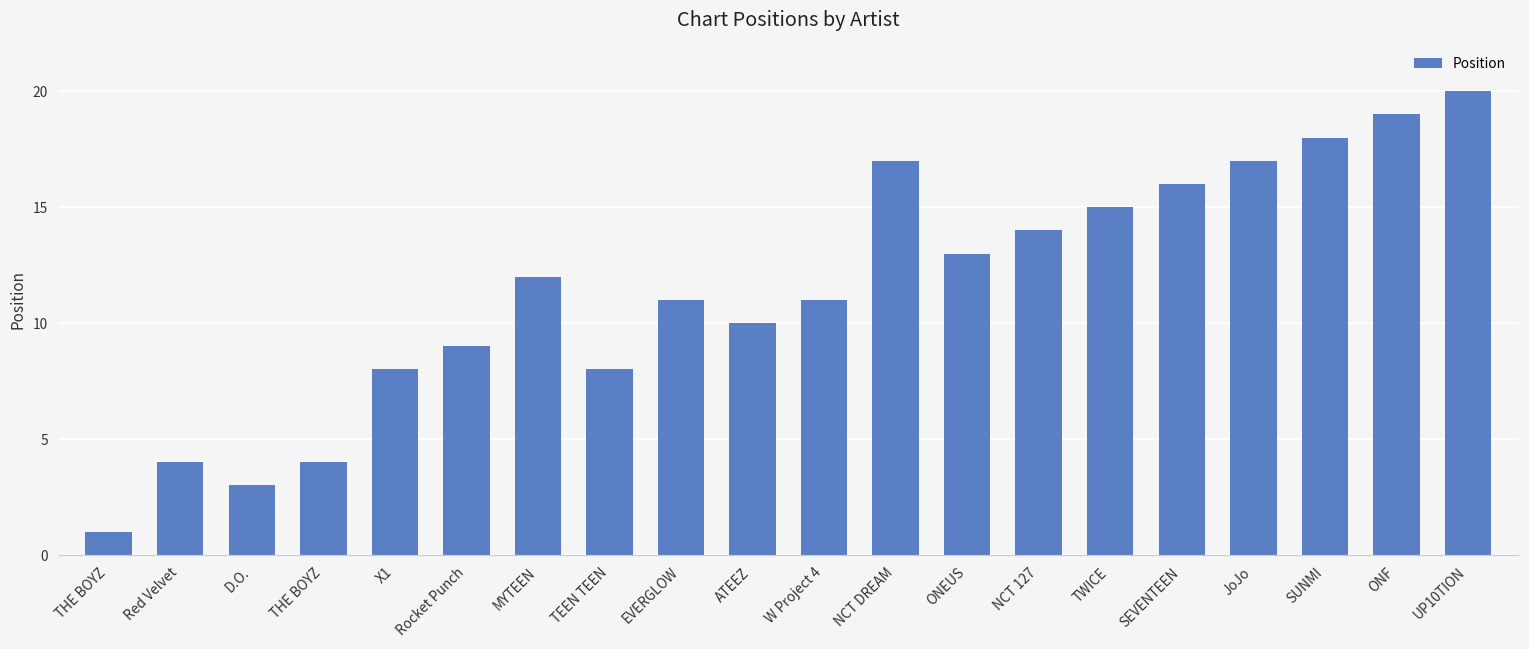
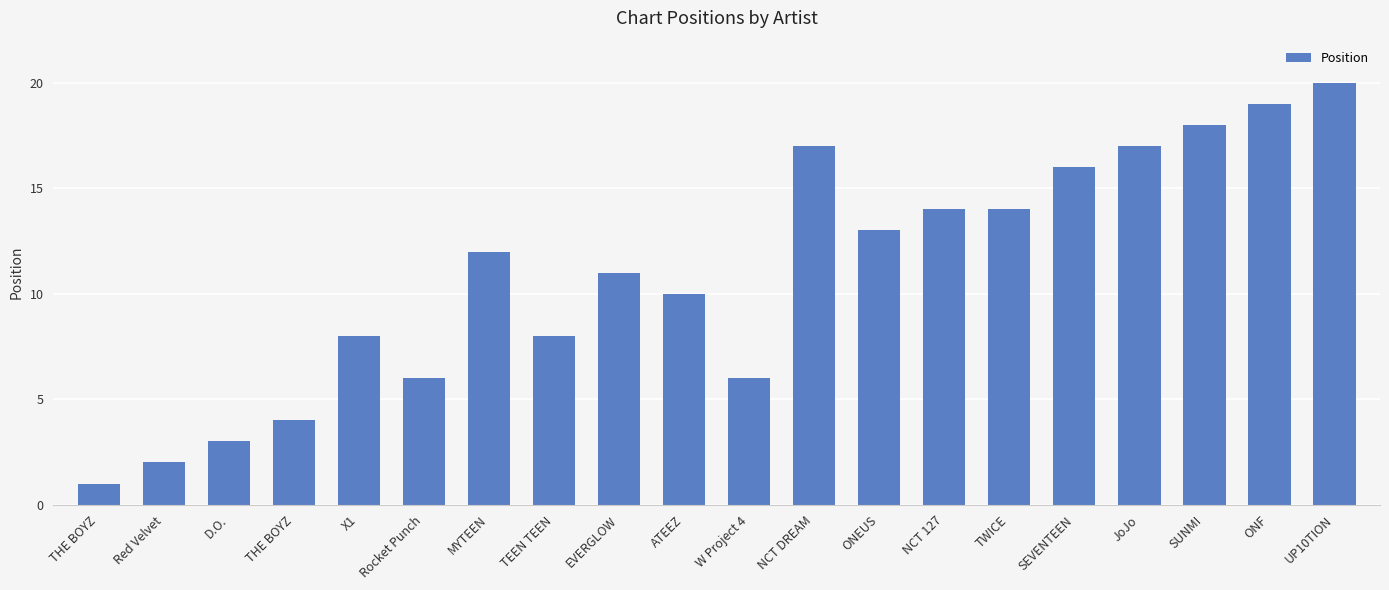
  {
-   "Red Velvet": 4,
+   "Red Velvet": 2,
    "D.O.": 3,
    "X1": 8,
-   "Rocket Punch": 9,
+   "Rocket Punch": 6,
    "MYTEEN": 12,
    "TEEN TEEN": 8,
    "EVERGLOW": 11,
    "ATEEZ": 10,
-   "W Project 4": 11,
+   "W Project 4": 6,
    "NCT DREAM": 17,
    "ONEUS": 13,
    "NCT 127": 14,
-   "TWICE": 15,
+   "TWICE": 14,
    "SEVENTEEN": 16,
    "JoJo": 17,
    "SUNMI": 18,
    "ONF": 19,
    "UP10TION": 20
  }
